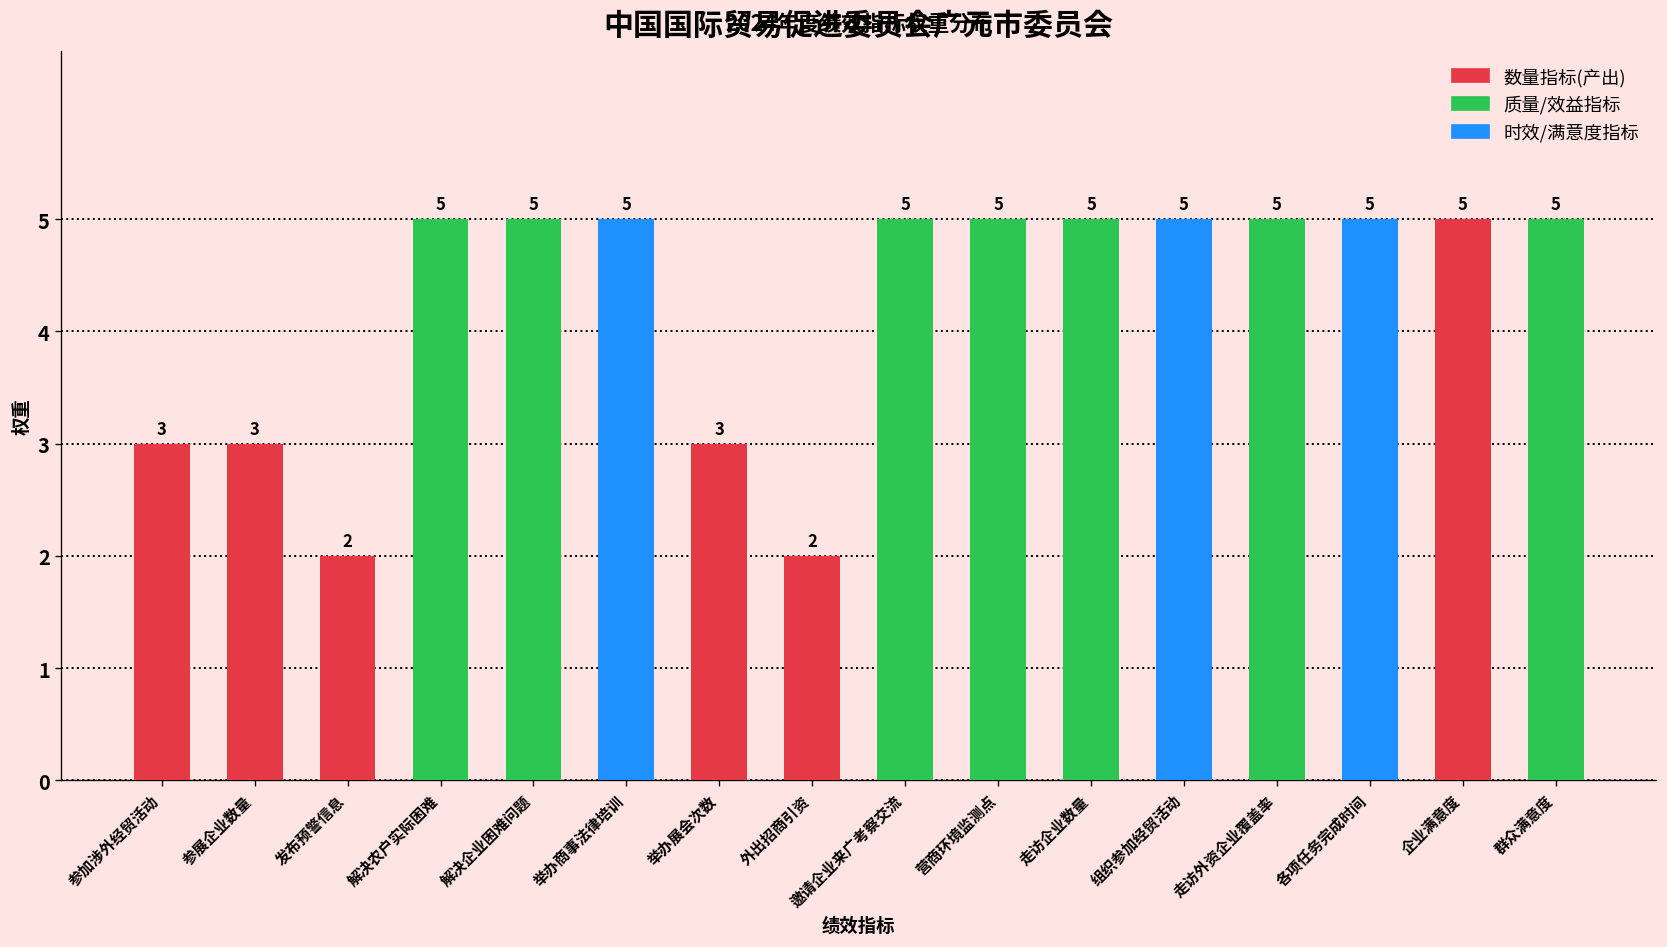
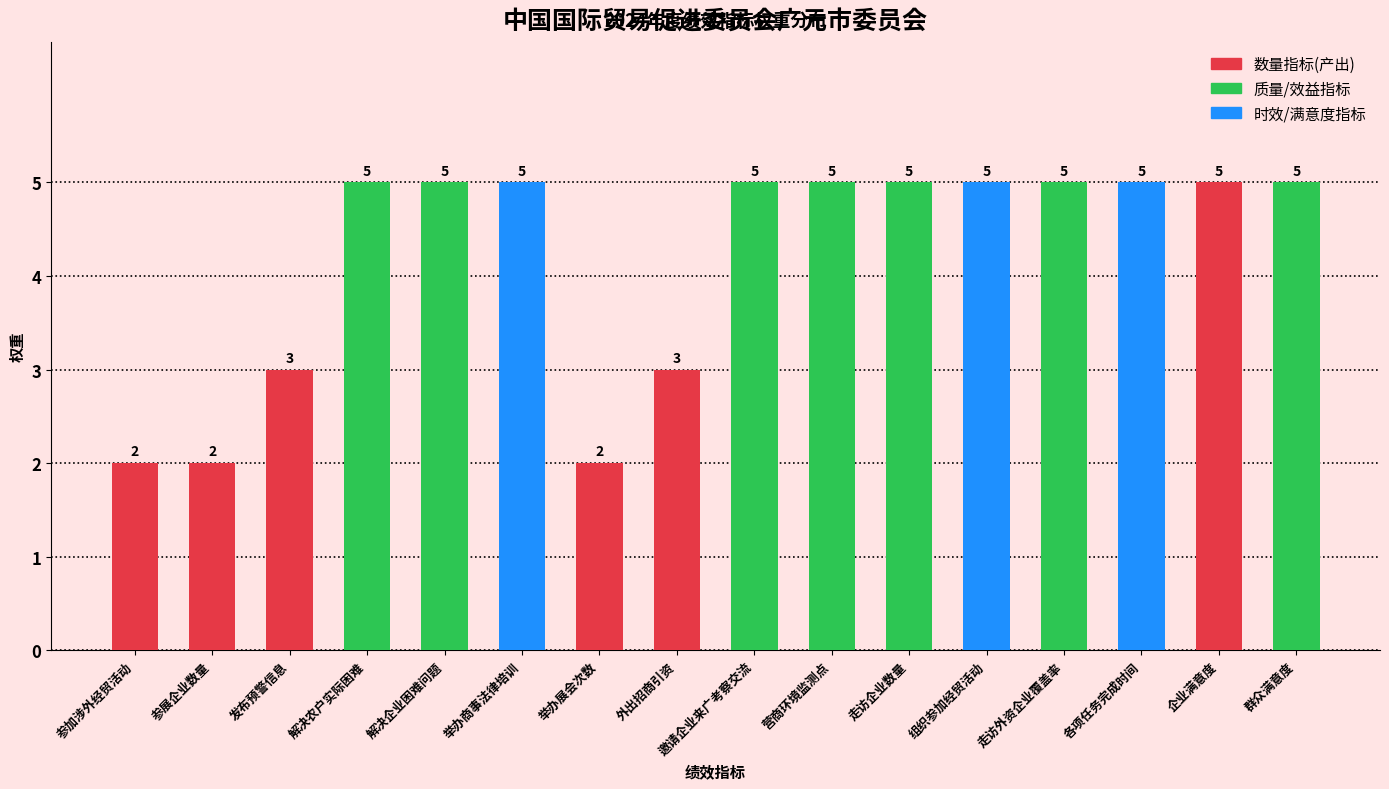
  {
-   "参加涉外经贸活动": 3,
-   "参展企业数量": 3,
-   "发布预警信息": 2,
+   "参加涉外经贸活动": 2,
+   "参展企业数量": 2,
+   "发布预警信息": 3,
    "解决农户实际困难": 5,
    "解决企业困难问题": 5,
    "举办商事法律培训": 5,
-   "举办展会次数": 3,
-   "外出招商引资": 2,
+   "举办展会次数": 2,
+   "外出招商引资": 3,
    "邀请企业来广考察交流": 5,
    "营商环境监测点": 5,
    "走访企业数量": 5,
    "组织参加经贸活动": 5,
    "走访外资企业覆盖率": 5,
    "各项任务完成时间": 5,
    "企业满意度": 5,
    "群众满意度": 5
  }
